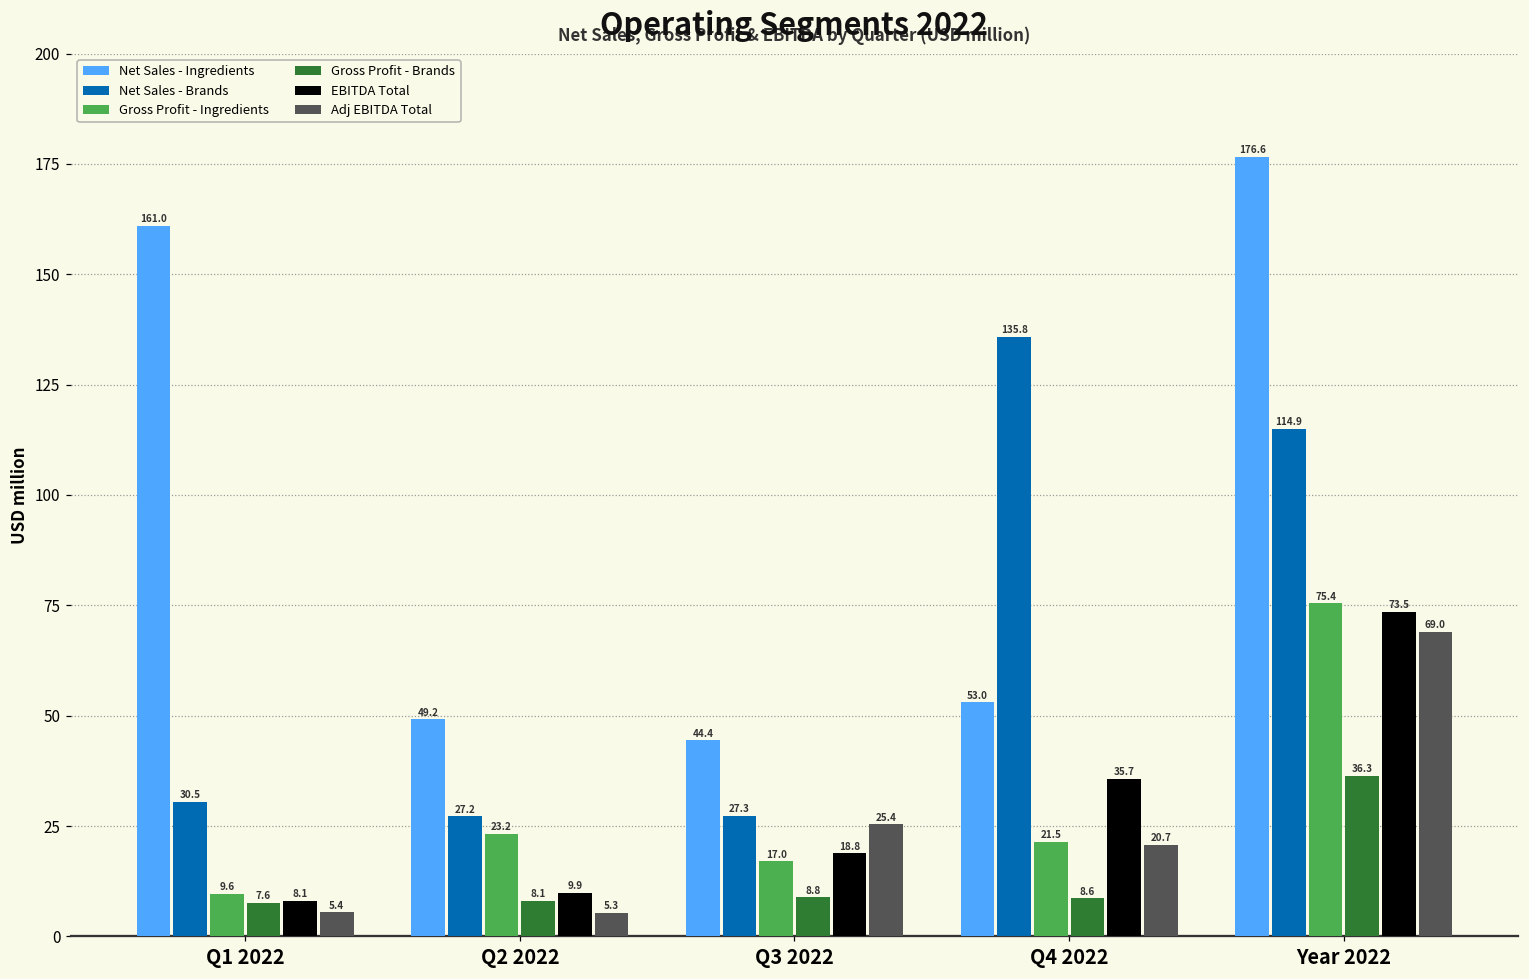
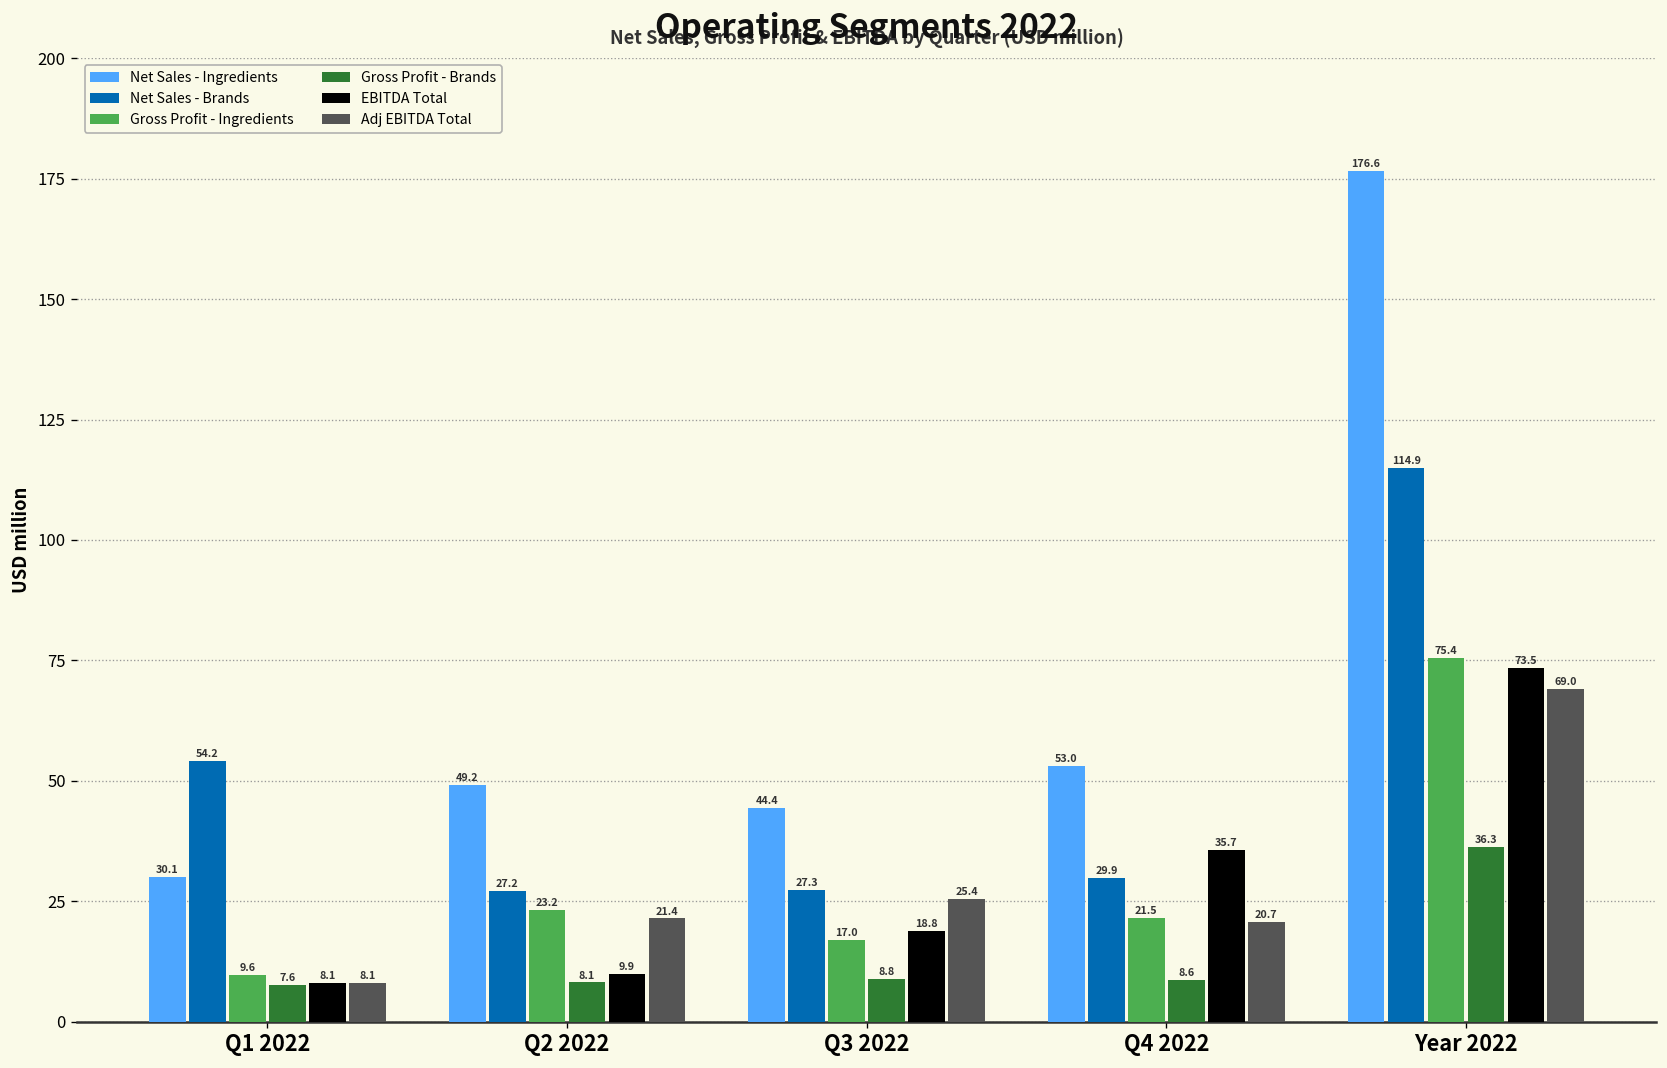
  {
    "Net Sales - Ingredients": {
-     "Q1 2022": 161.0,
+     "Q1 2022": 30.1,
      "Q2 2022": 49.2,
      "Q3 2022": 44.4,
      "Q4 2022": 53.0,
      "Year 2022": 176.6
    },
    "Net Sales - Brands": {
-     "Q1 2022": 30.5,
+     "Q1 2022": 54.2,
      "Q2 2022": 27.2,
      "Q3 2022": 27.3,
-     "Q4 2022": 135.8,
+     "Q4 2022": 29.9,
      "Year 2022": 114.9
    },
    "Gross Profit - Ingredients": {
      "Q1 2022": 9.6,
      "Q2 2022": 23.2,
      "Q3 2022": 17.0,
      "Q4 2022": 21.5,
      "Year 2022": 75.4
    },
    "Gross Profit - Brands": {
      "Q1 2022": 7.6,
      "Q2 2022": 8.1,
      "Q3 2022": 8.8,
      "Q4 2022": 8.6,
      "Year 2022": 36.3
    },
    "EBITDA Total": {
      "Q1 2022": 8.1,
      "Q2 2022": 9.9,
      "Q3 2022": 18.8,
      "Q4 2022": 35.7,
      "Year 2022": 73.5
    },
    "Adj EBITDA Total": {
-     "Q1 2022": 5.4,
-     "Q2 2022": 5.3,
+     "Q1 2022": 8.1,
+     "Q2 2022": 21.4,
      "Q3 2022": 25.4,
      "Q4 2022": 20.7,
      "Year 2022": 69.0
    }
  }
